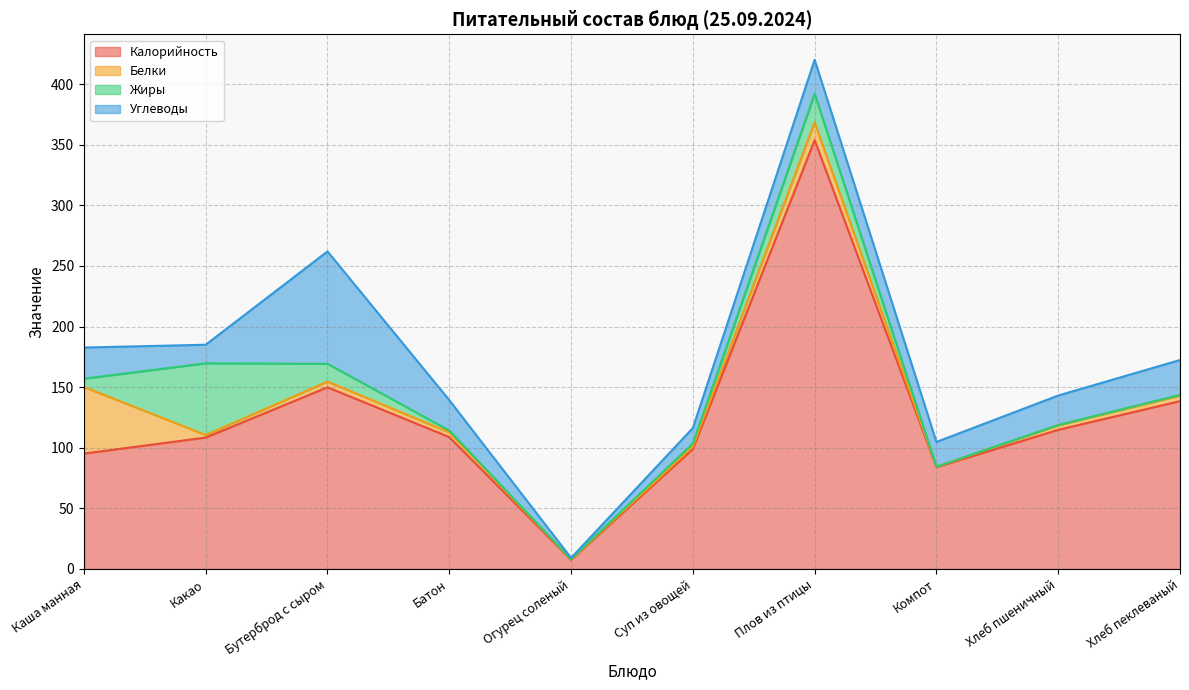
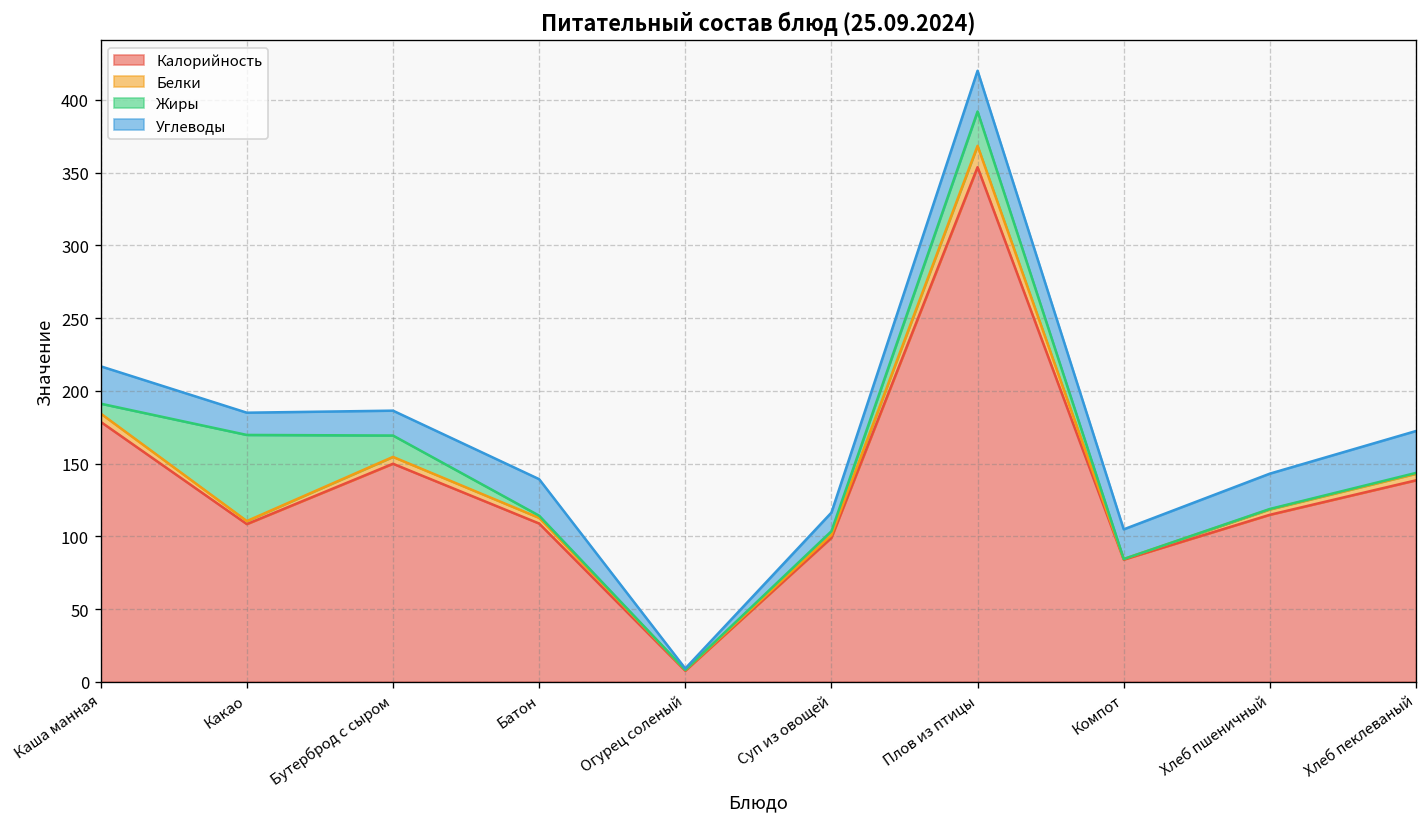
  {
    "Калорийность": {
-     "Каша манная": 95,
+     "Каша манная": 179,
      "Какао": 108,
      "Бутерброд с сыром": 150,
      "Батон": 109,
      "Плов из птицы": 354,
      "Хлеб пшеничный": 115,
      "Хлеб пеклеваный": 139
    },
    "Белки": {
-     "Каша манная": 55,
+     "Каша манная": 6,
      "Какао": 2,
      "Бутерброд с сыром": 5,
      "Плов из птицы": 15
    },
    "Жиры": {
      "Каша манная": 7,
      "Какао": 59,
      "Бутерброд с сыром": 15,
      "Суп из овощей": 3,
      "Плов из птицы": 24
    },
    "Углеводы": {
      "Каша манная": 26,
      "Какао": 15,
-     "Бутерброд с сыром": 93,
+     "Бутерброд с сыром": 17,
      "Батон": 25,
      "Суп из овощей": 13,
      "Плов из птицы": 28,
      "Компот": 20,
      "Хлеб пшеничный": 24,
      "Хлеб пеклеваный": 29
    }
  }
